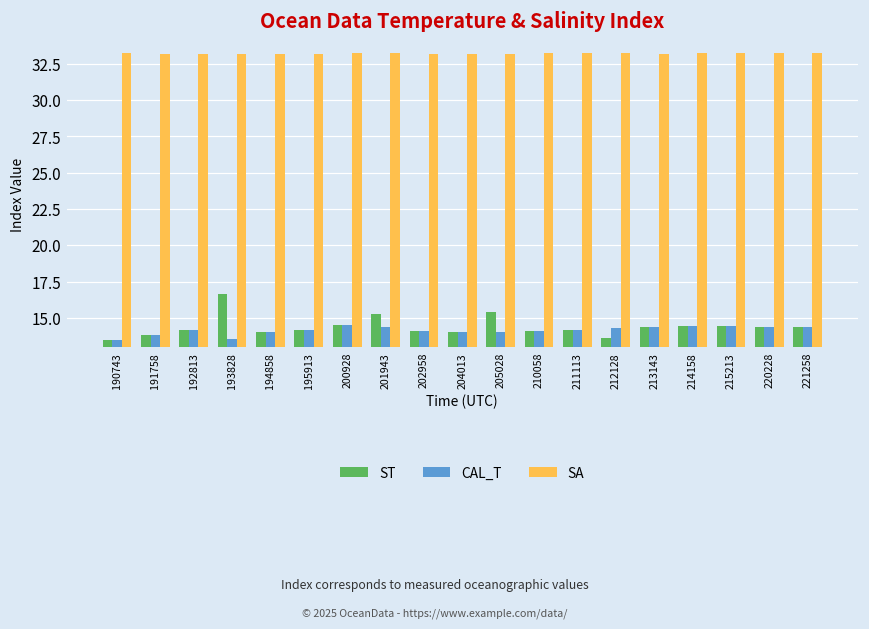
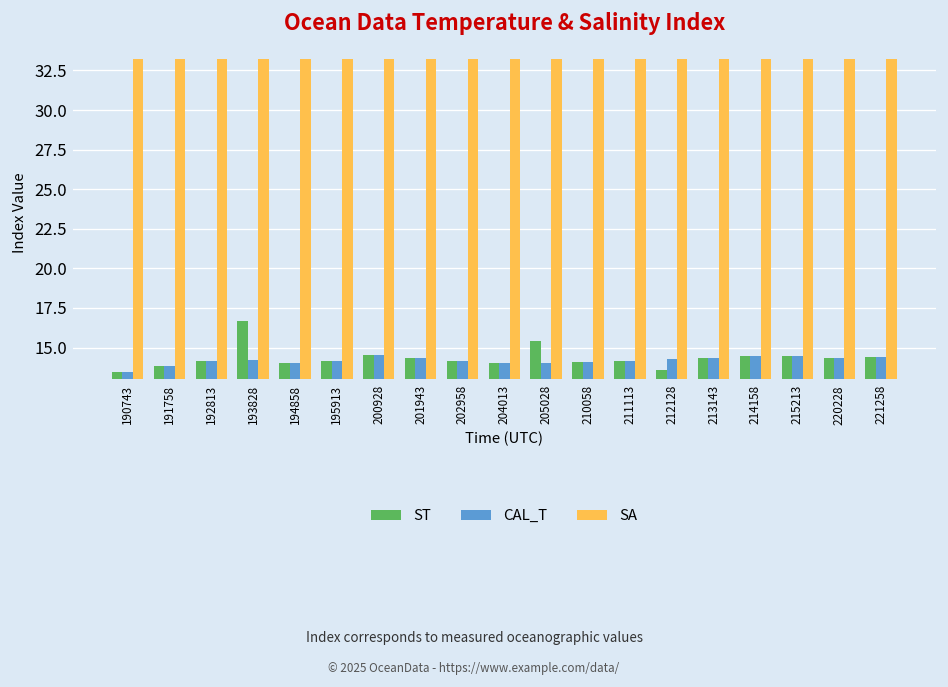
  {
    "ST": {
      "190743": 13.5,
      "191758": 13.8,
      "192813": 14.2,
      "193828": 16.7,
      "194858": 14.0,
      "195913": 14.2,
      "200928": 14.5,
-     "201943": 15.2,
+     "201943": 14.4,
      "202958": 14.1,
      "204013": 14.0,
      "205028": 15.4,
      "210058": 14.1,
      "211113": 14.2,
      "212128": 13.6,
      "213143": 14.3,
      "214158": 14.4,
      "215213": 14.4,
      "220228": 14.4,
      "221258": 14.4
    },
    "CAL_T": {
      "190743": 13.5,
      "191758": 13.8,
      "192813": 14.2,
-     "193828": 13.5,
+     "193828": 14.2,
      "194858": 14.0,
      "195913": 14.2,
      "200928": 14.5,
      "201943": 14.4,
      "202958": 14.1,
      "204013": 14.0,
      "205028": 14.1,
      "210058": 14.1,
      "211113": 14.2,
      "212128": 14.3,
      "213143": 14.3,
      "214158": 14.4,
      "215213": 14.4,
      "220228": 14.4,
      "221258": 14.4
    },
    "SA": {
      "190743": 33.2,
      "191758": 33.2,
      "192813": 33.2,
      "193828": 33.2,
      "194858": 33.2,
      "195913": 33.2,
      "200928": 33.2,
      "201943": 33.2,
      "202958": 33.2,
      "204013": 33.2,
      "205028": 33.2,
      "210058": 33.2,
      "211113": 33.2,
      "212128": 33.2,
      "213143": 33.2,
      "214158": 33.2,
      "215213": 33.2,
      "220228": 33.2,
      "221258": 33.2
    }
  }
